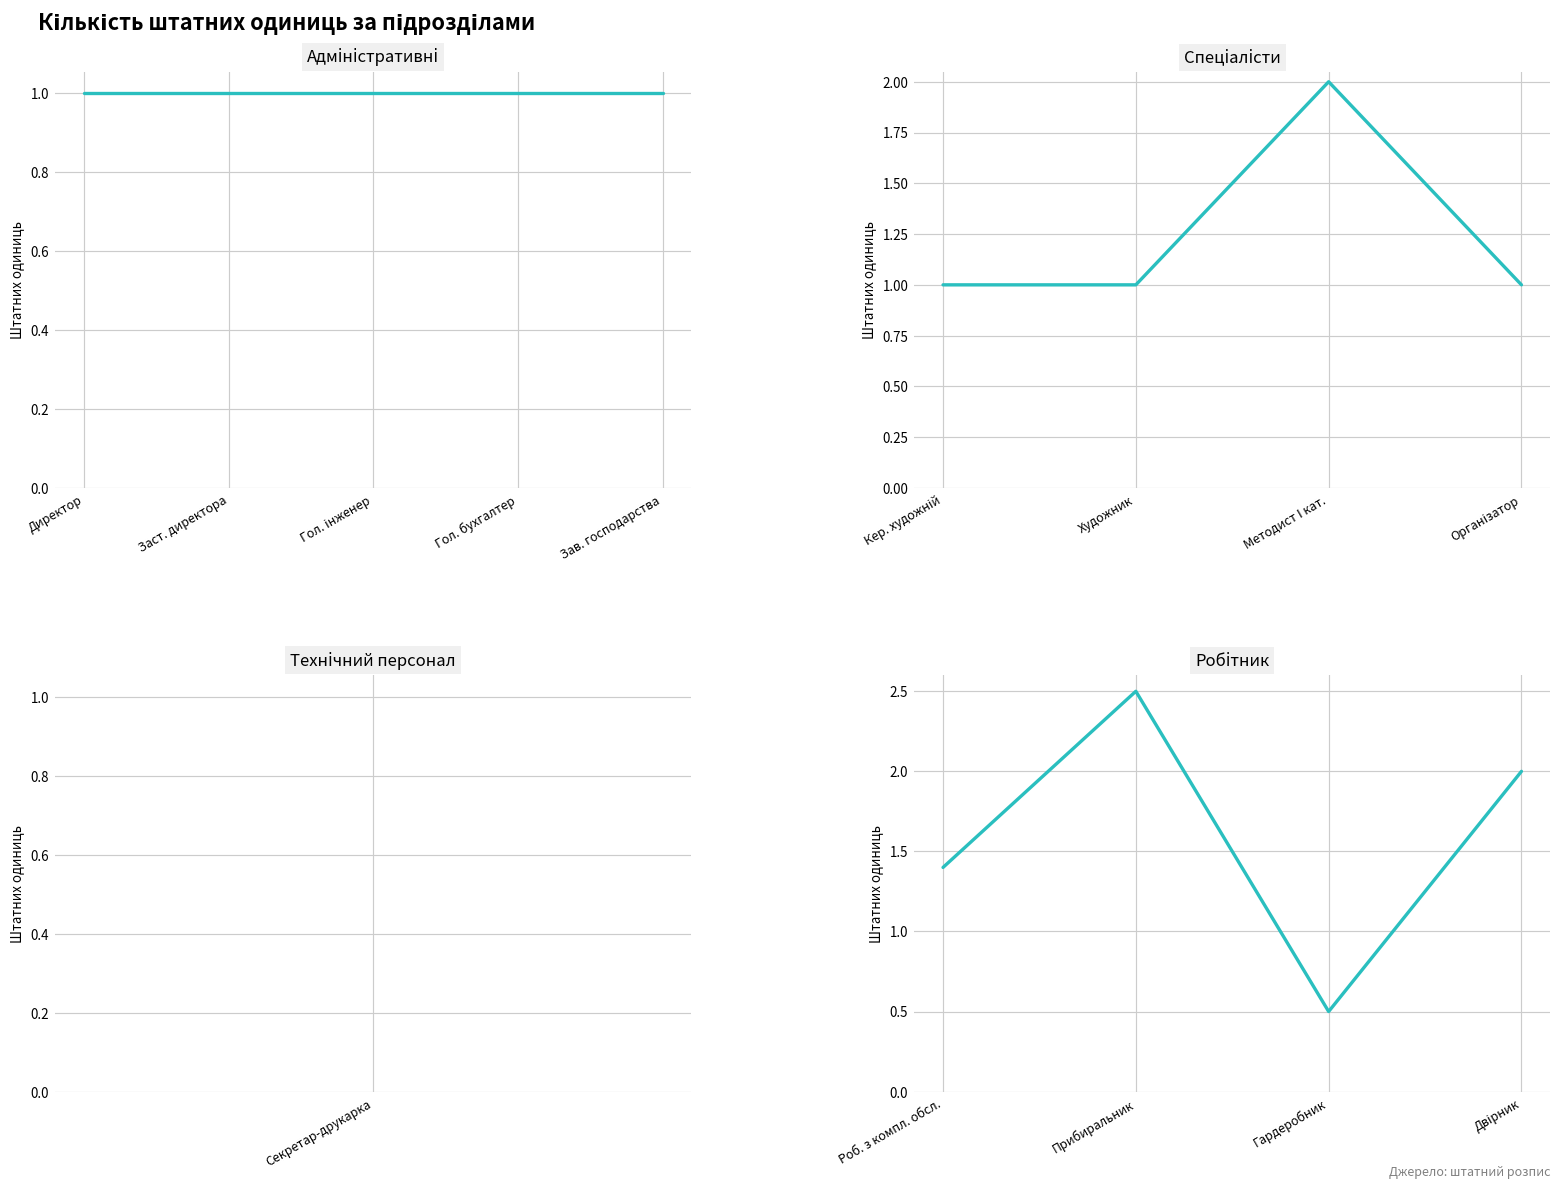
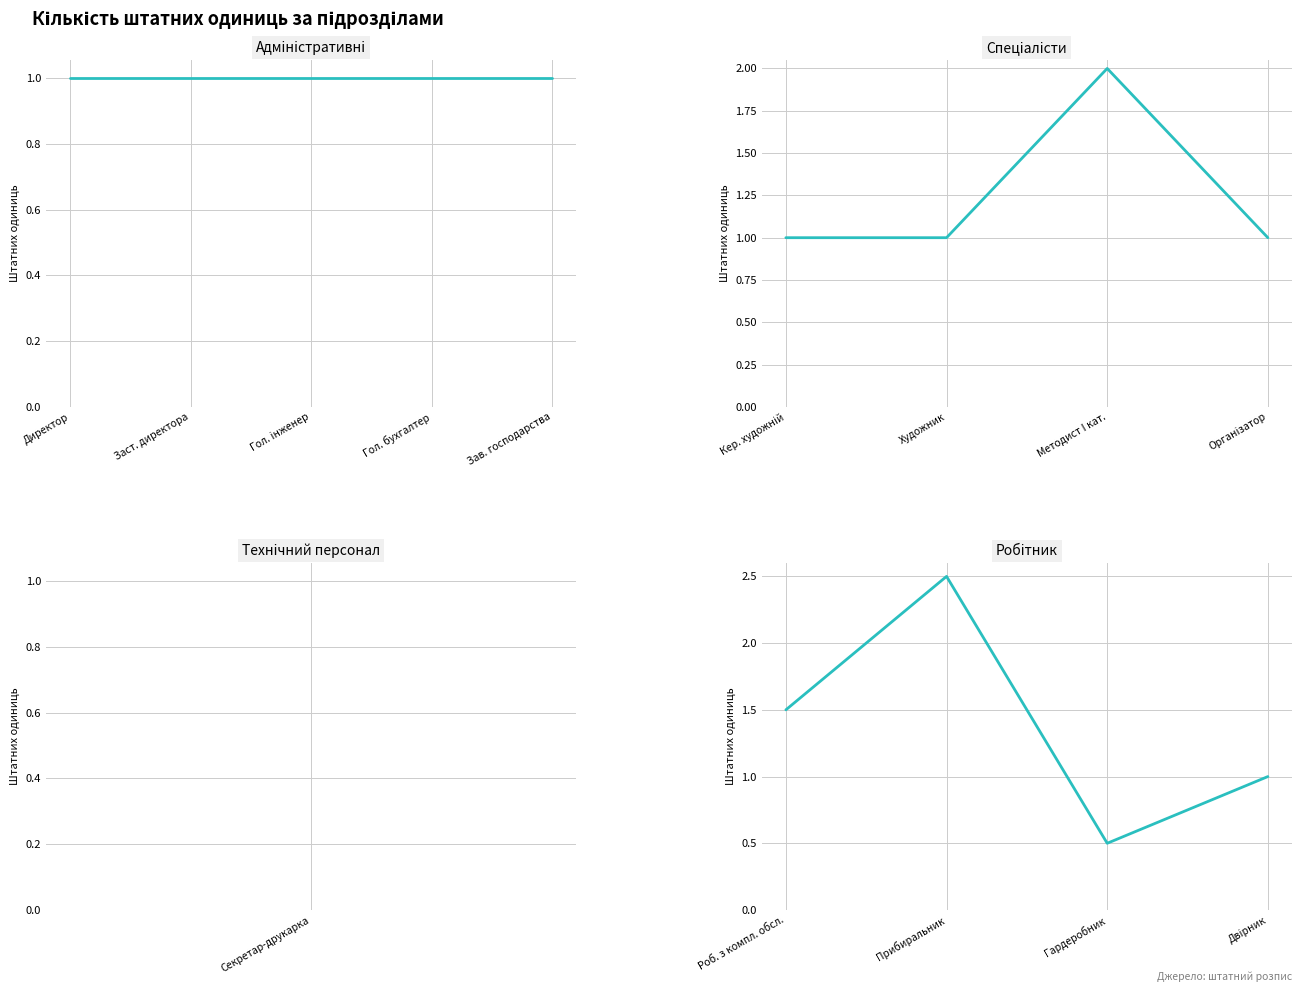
  {
    "Адміністративні": {
      "Директор": 1.00,
      "Заст. директора": 1.00,
      "Гол. інженер": 1.00,
      "Гол. бухгалтер": 1.00,
      "Зав. господарства": 1.00
    },
    "Спеціалісти": {
      "Кер. художній": 1.00,
      "Художник": 1.00,
      "Методист І кат.": 2.00,
      "Організатор": 1.00
    },
    "Технічний персонал": {
      "Секретар-друкарка": 1.00
    },
    "Робітник": {
-     "Роб. з компл. обсл.": 1.4,
+     "Роб. з компл. обсл.": 1.5,
      "Прибиральник": 2.5,
      "Гардеробник": 0.5,
-     "Двірник": 2
+     "Двірник": 1
    }
  }
